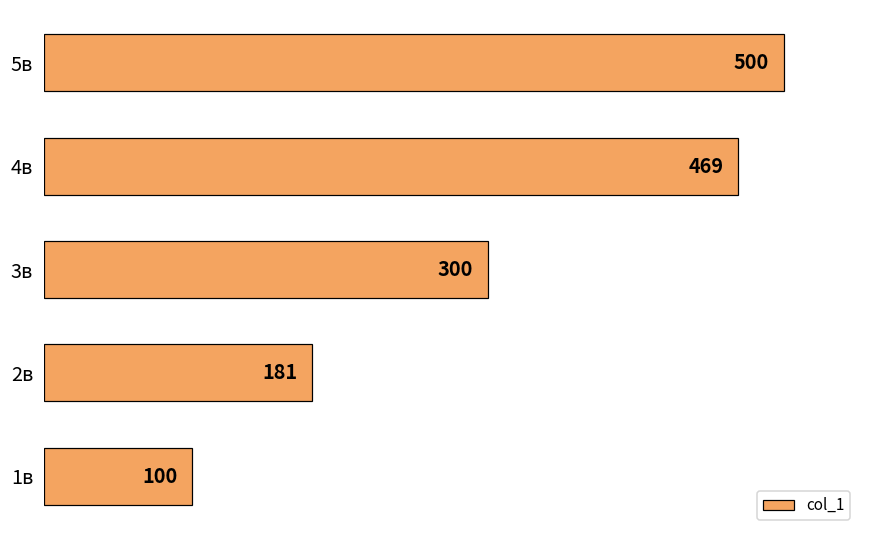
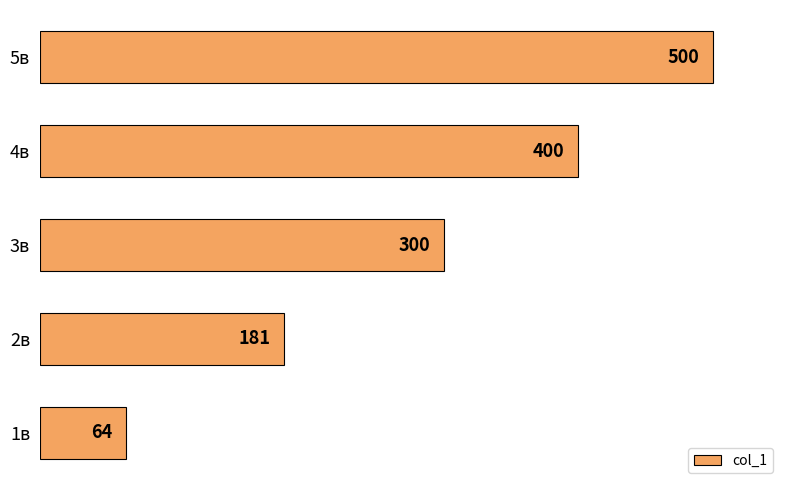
  {
    "5в": 500,
-   "4в": 469,
+   "4в": 400,
    "3в": 300,
    "2в": 181,
-   "1в": 100
+   "1в": 64
  }
